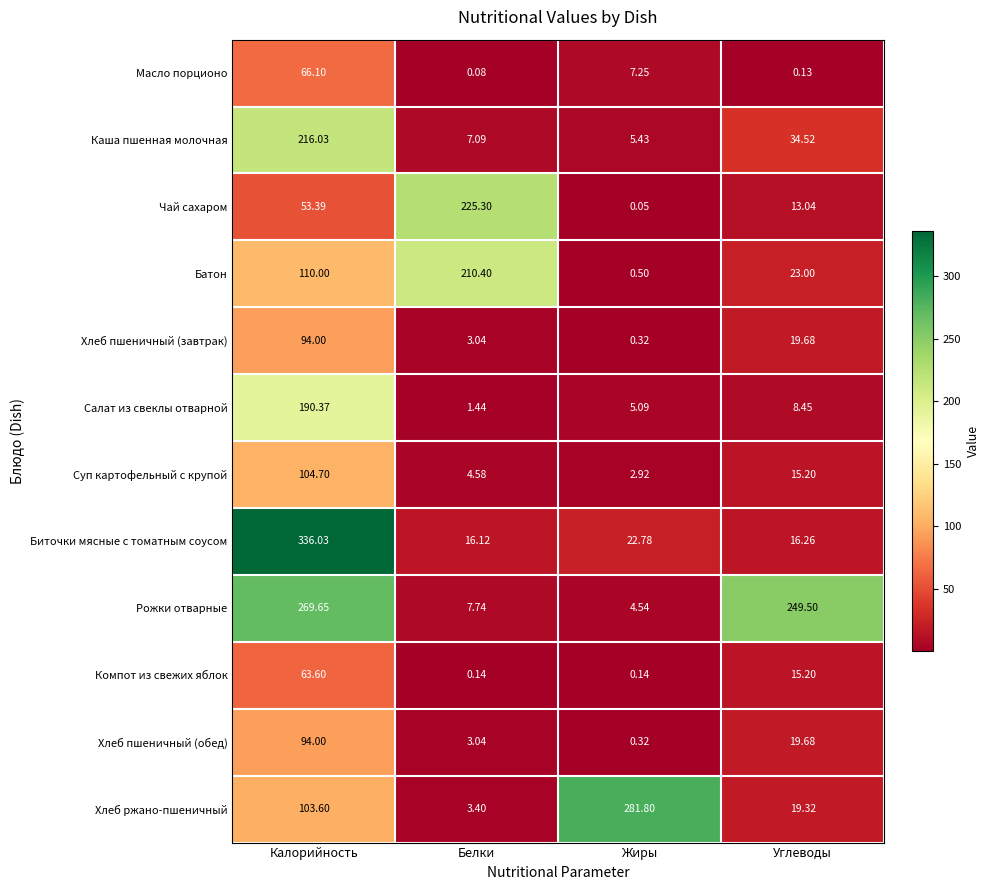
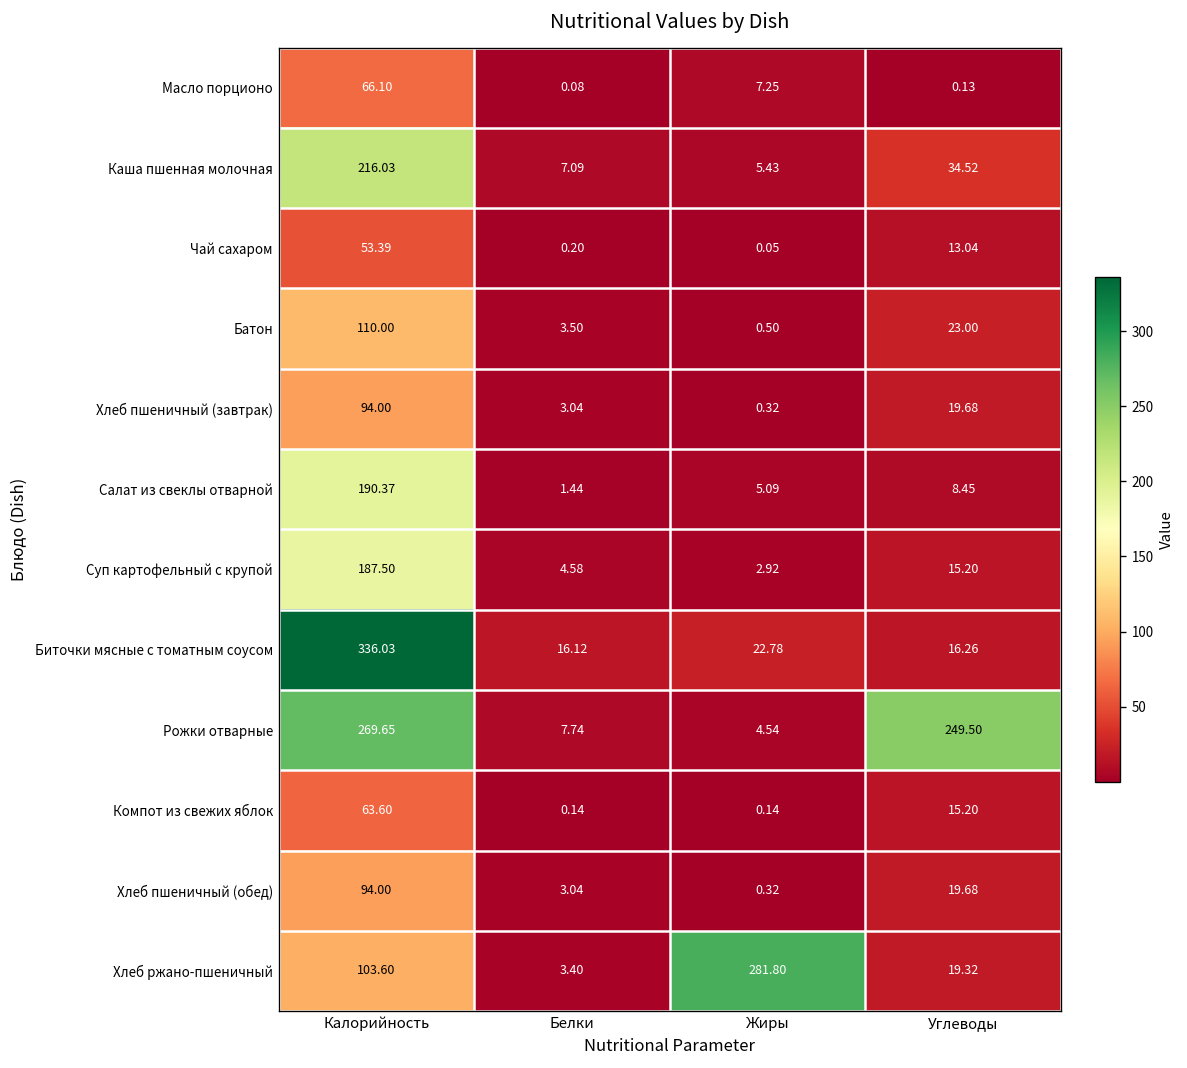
  {
    "Масло порционо": {
      "Калорийность": 66.10,
      "Белки": 0.08,
      "Жиры": 7.25,
      "Углеводы": 0.13
    },
    "Каша пшенная молочная": {
      "Калорийность": 216.03,
      "Белки": 7.09,
      "Жиры": 5.43,
      "Углеводы": 34.52
    },
    "Чай сахаром": {
      "Калорийность": 53.39,
-     "Белки": 225.30,
+     "Белки": 0.20,
      "Жиры": 0.05,
      "Углеводы": 13.04
    },
    "Батон": {
      "Калорийность": 110.00,
-     "Белки": 210.40,
+     "Белки": 3.50,
      "Жиры": 0.50,
      "Углеводы": 23.00
    },
    "Хлеб пшеничный (завтрак)": {
      "Калорийность": 94.00,
      "Белки": 3.04,
      "Жиры": 0.32,
      "Углеводы": 19.68
    },
    "Салат из свеклы отварной": {
      "Калорийность": 190.37,
      "Белки": 1.44,
      "Жиры": 5.09,
      "Углеводы": 8.45
    },
    "Суп картофельный с крупой": {
-     "Калорийность": 104.70,
+     "Калорийность": 187.50,
      "Белки": 4.58,
      "Жиры": 2.92,
      "Углеводы": 15.20
    },
    "Биточки мясные с томатным соусом": {
      "Калорийность": 336.03,
      "Белки": 16.12,
      "Жиры": 22.78,
      "Углеводы": 16.26
    },
    "Рожки отварные": {
      "Калорийность": 269.65,
      "Белки": 7.74,
      "Жиры": 4.54,
      "Углеводы": 249.50
    },
    "Компот из свежих яблок": {
      "Калорийность": 63.60,
      "Белки": 0.14,
      "Жиры": 0.14,
      "Углеводы": 15.20
    },
    "Хлеб пшеничный (обед)": {
      "Калорийность": 94.00,
      "Белки": 3.04,
      "Жиры": 0.32,
      "Углеводы": 19.68
    },
    "Хлеб ржано-пшеничный": {
      "Калорийность": 103.60,
      "Белки": 3.40,
      "Жиры": 281.80,
      "Углеводы": 19.32
    }
  }
